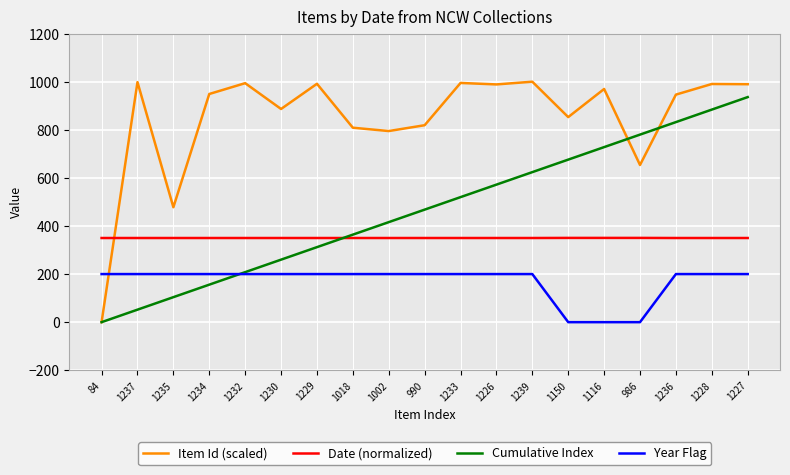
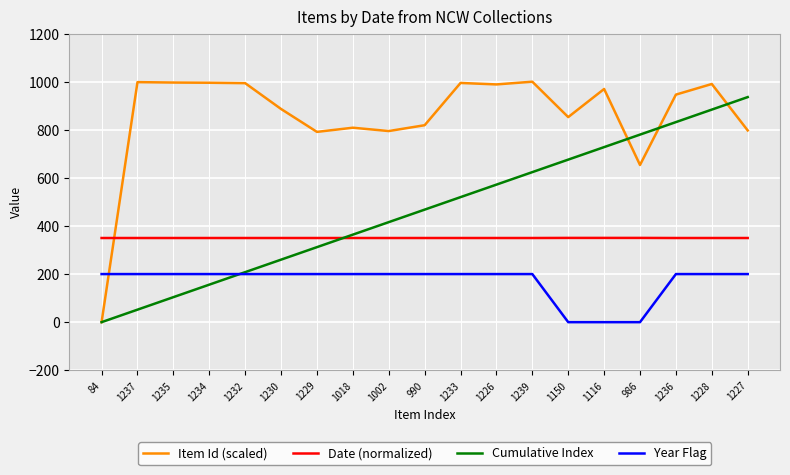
  {
    "Item Id (scaled)": {
      "1237": 1000,
-     "1235": 480,
-     "1234": 950,
+     "1235": 1000,
+     "1234": 1000,
      "1232": 990,
      "1230": 890,
-     "1229": 990,
+     "1229": 790,
      "1018": 810,
      "1002": 790,
      "990": 820,
      "1233": 990,
      "1226": 990,
      "1239": 1000,
      "1150": 850,
      "1116": 970,
      "986": 650,
      "1236": 950,
      "1228": 990,
-     "1227": 990
+     "1227": 800
    },
    "Date (normalized)": {
      "84": 350,
      "1237": 350,
      "1235": 350,
      "1234": 350,
      "1232": 350,
      "1230": 350,
      "1229": 350,
      "1018": 350,
      "1002": 350,
      "990": 350,
      "1233": 350,
      "1226": 350,
      "1239": 350,
      "1150": 350,
      "1116": 350,
      "986": 350,
      "1236": 350,
      "1228": 350,
      "1227": 350
    },
    "Cumulative Index": {
      "1237": 50,
      "1235": 100,
      "1234": 160,
      "1230": 260,
      "1229": 310,
      "1018": 360,
      "1002": 420,
      "990": 470,
      "1233": 520,
      "1226": 570,
      "1239": 620,
      "1150": 680,
      "1116": 730,
      "986": 780,
      "1236": 830,
      "1228": 880,
      "1227": 940
    },
    "Year Flag": {
      "84": 200,
      "1237": 200,
      "1235": 200,
      "1234": 200,
      "1230": 200,
      "1229": 200,
      "1018": 200,
      "1002": 200,
      "990": 200,
      "1233": 200,
      "1226": 200,
      "1239": 200,
      "1150": 0,
      "1116": 0,
      "986": 0,
      "1236": 200,
      "1228": 200,
      "1227": 200
    }
  }
